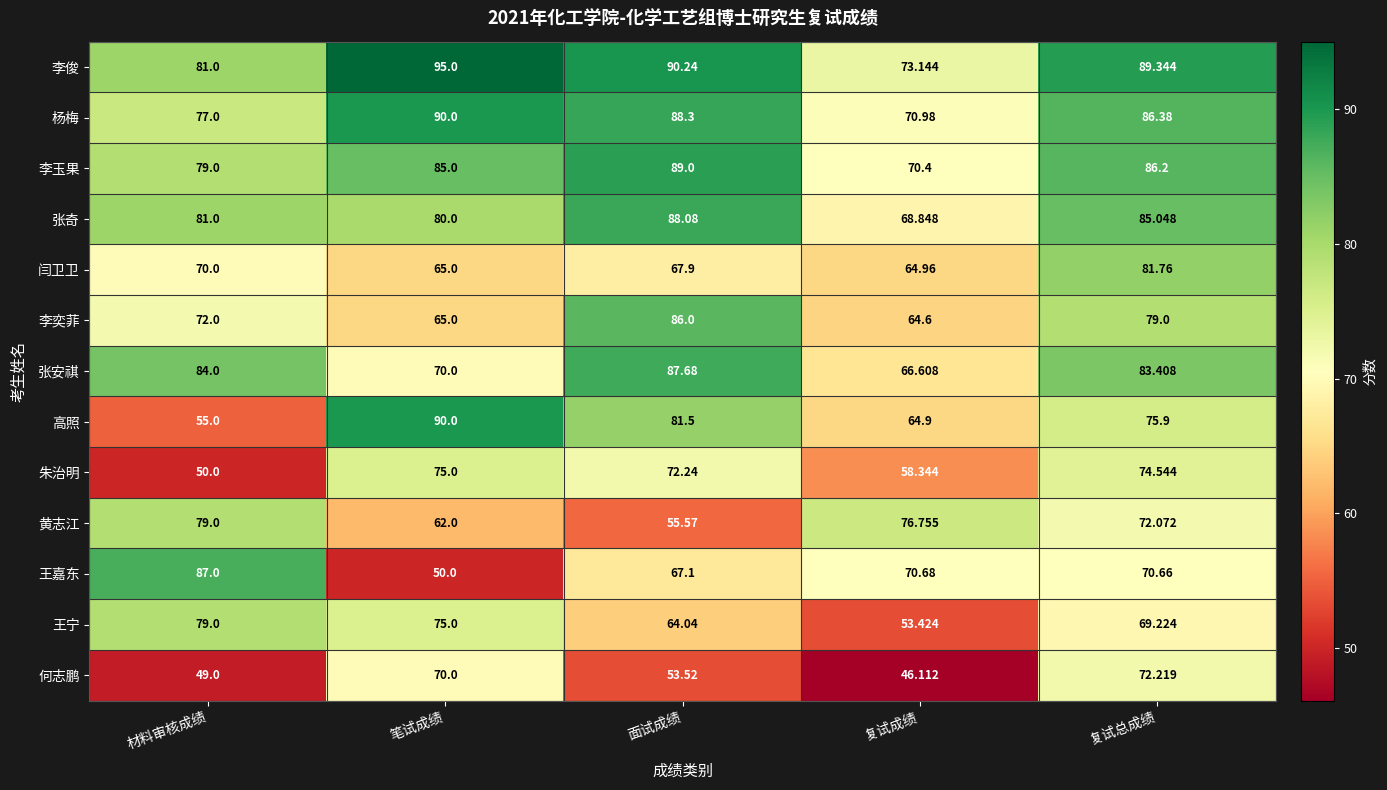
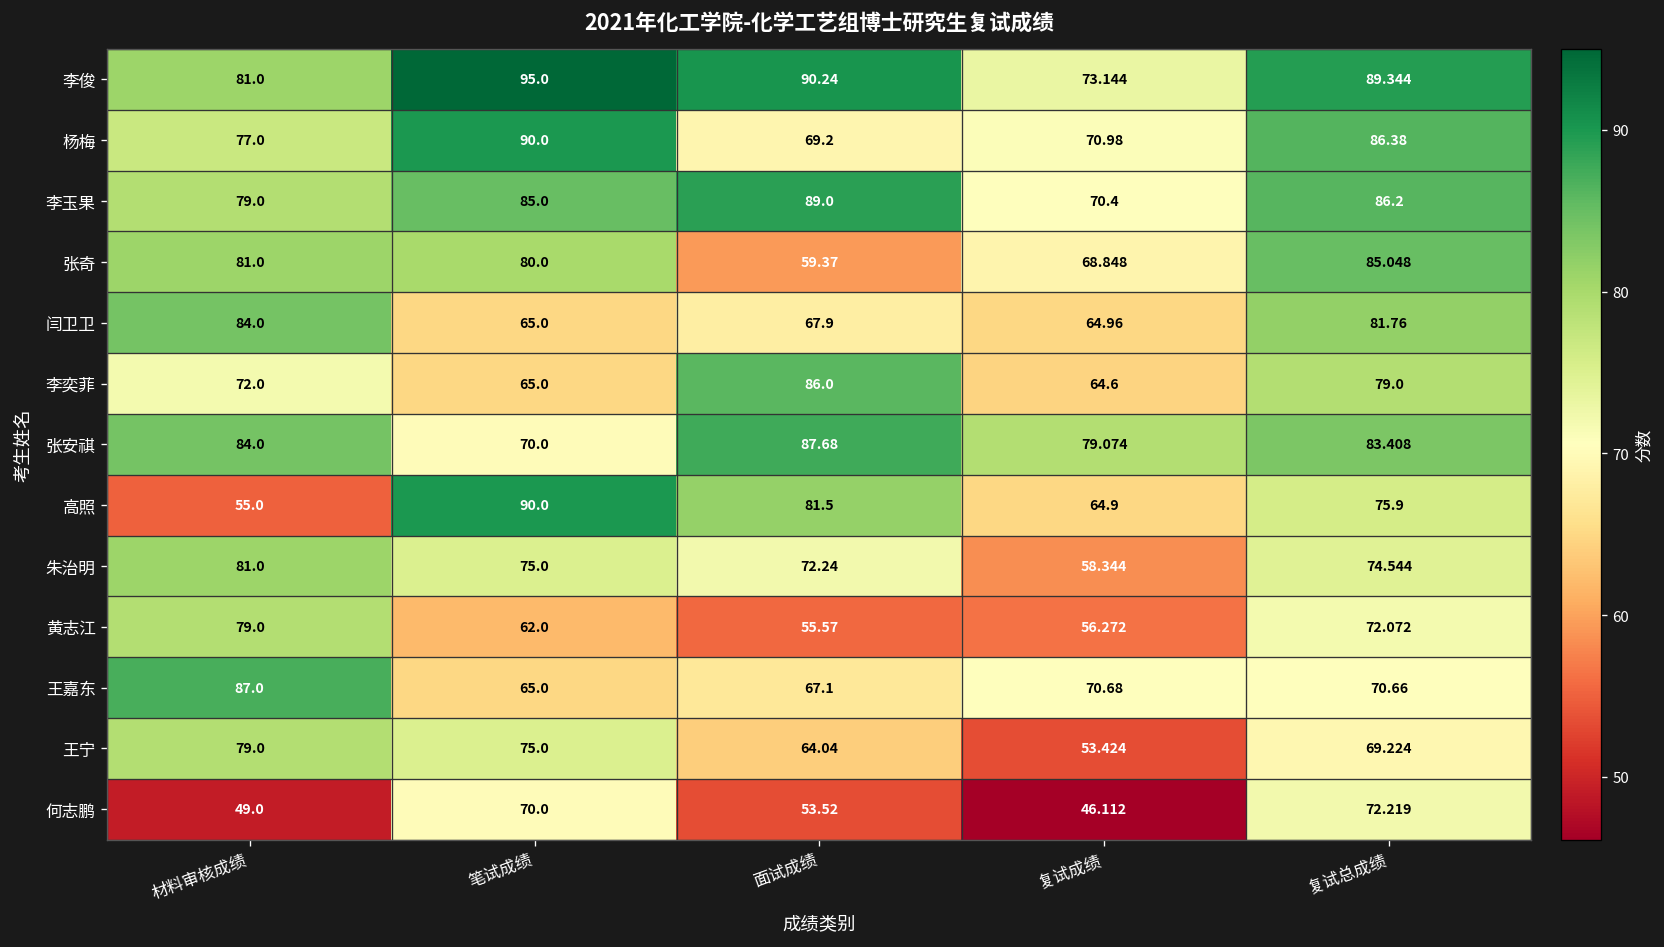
  {
    "李俊": {
      "材料审核成绩": 81.0,
      "笔试成绩": 95.0,
      "面试成绩": 90.24,
      "复试成绩": 73.144,
      "复试总成绩": 89.344
    },
    "杨梅": {
      "材料审核成绩": 77.0,
      "笔试成绩": 90.0,
-     "面试成绩": 88.3,
+     "面试成绩": 69.2,
      "复试成绩": 70.98,
      "复试总成绩": 86.38
    },
    "李玉果": {
      "材料审核成绩": 79.0,
      "笔试成绩": 85.0,
      "面试成绩": 89.0,
      "复试成绩": 70.4,
      "复试总成绩": 86.2
    },
    "张奇": {
      "材料审核成绩": 81.0,
      "笔试成绩": 80.0,
-     "面试成绩": 88.08,
+     "面试成绩": 59.37,
      "复试成绩": 68.848,
      "复试总成绩": 85.048
    },
    "闫卫卫": {
-     "材料审核成绩": 70.0,
+     "材料审核成绩": 84.0,
      "笔试成绩": 65.0,
      "面试成绩": 67.9,
      "复试成绩": 64.96,
      "复试总成绩": 81.76
    },
    "李奕菲": {
      "材料审核成绩": 72.0,
      "笔试成绩": 65.0,
      "面试成绩": 86.0,
      "复试成绩": 64.6,
      "复试总成绩": 79.0
    },
    "张安祺": {
      "材料审核成绩": 84.0,
      "笔试成绩": 70.0,
      "面试成绩": 87.68,
-     "复试成绩": 66.608,
+     "复试成绩": 79.074,
      "复试总成绩": 83.408
    },
    "高照": {
      "材料审核成绩": 55.0,
      "笔试成绩": 90.0,
      "面试成绩": 81.5,
      "复试成绩": 64.9,
      "复试总成绩": 75.9
    },
    "朱治明": {
-     "材料审核成绩": 50.0,
+     "材料审核成绩": 81.0,
      "笔试成绩": 75.0,
      "面试成绩": 72.24,
      "复试成绩": 58.344,
      "复试总成绩": 74.544
    },
    "黄志江": {
      "材料审核成绩": 79.0,
      "笔试成绩": 62.0,
      "面试成绩": 55.57,
-     "复试成绩": 76.755,
+     "复试成绩": 56.272,
      "复试总成绩": 72.072
    },
    "王嘉东": {
      "材料审核成绩": 87.0,
-     "笔试成绩": 50.0,
+     "笔试成绩": 65.0,
      "面试成绩": 67.1,
      "复试成绩": 70.68,
      "复试总成绩": 70.66
    },
    "王宁": {
      "材料审核成绩": 79.0,
      "笔试成绩": 75.0,
      "面试成绩": 64.04,
      "复试成绩": 53.424,
      "复试总成绩": 69.224
    },
    "何志鹏": {
      "材料审核成绩": 49.0,
      "笔试成绩": 70.0,
      "面试成绩": 53.52,
      "复试成绩": 46.112,
      "复试总成绩": 72.219
    }
  }
